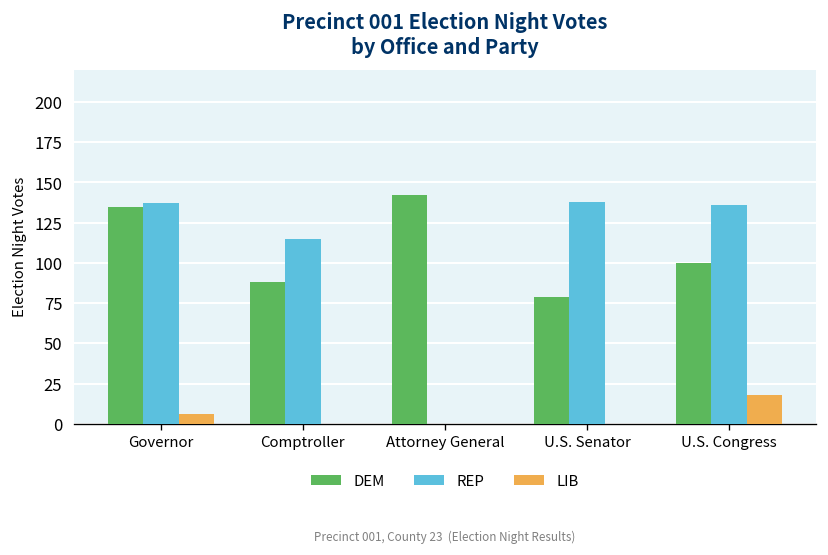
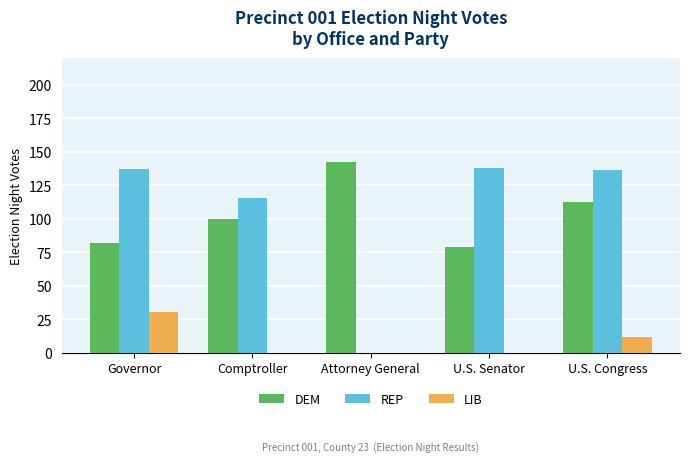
  {
    "DEM": {
-     "Governor": 135,
-     "Comptroller": 88,
+     "Governor": 82,
+     "Comptroller": 100,
      "Attorney General": 142,
      "U.S. Senator": 79,
-     "U.S. Congress": 100
+     "U.S. Congress": 112
    },
    "REP": {
      "Governor": 137,
      "Comptroller": 115,
      "Attorney General": 0,
      "U.S. Senator": 138,
      "U.S. Congress": 136
    },
    "LIB": {
-     "Governor": 6,
+     "Governor": 30,
      "Comptroller": 0,
      "Attorney General": 0,
      "U.S. Senator": 0,
-     "U.S. Congress": 18
+     "U.S. Congress": 12
    }
  }
